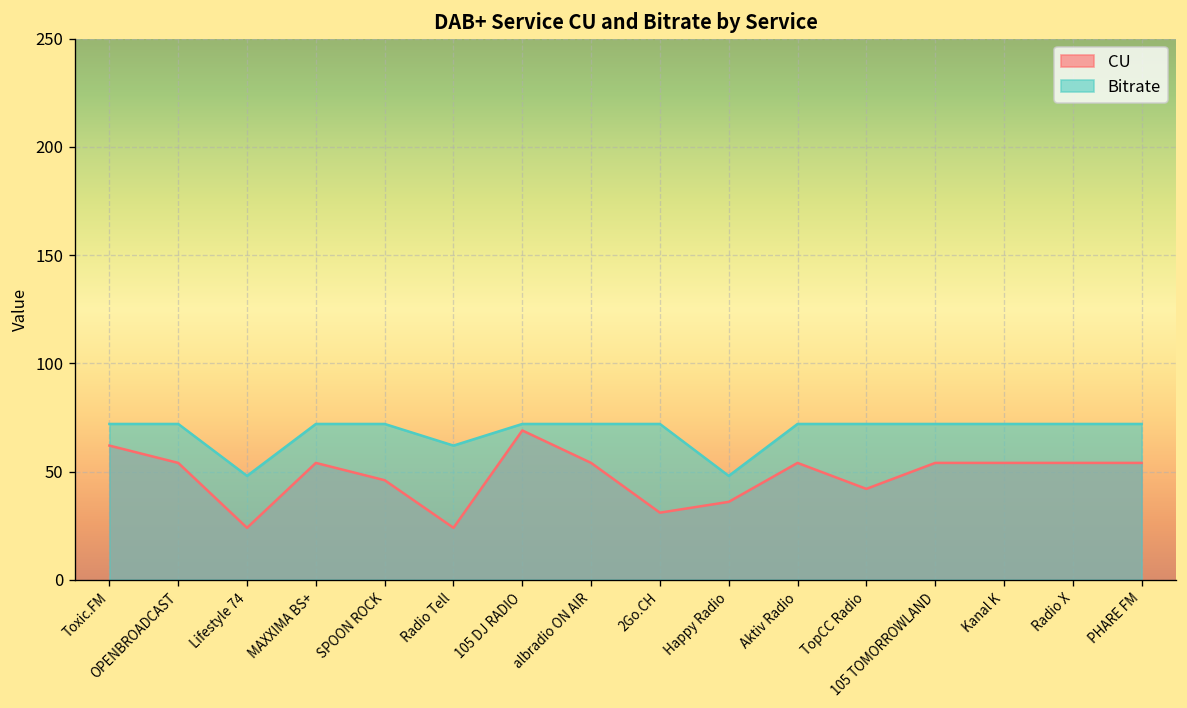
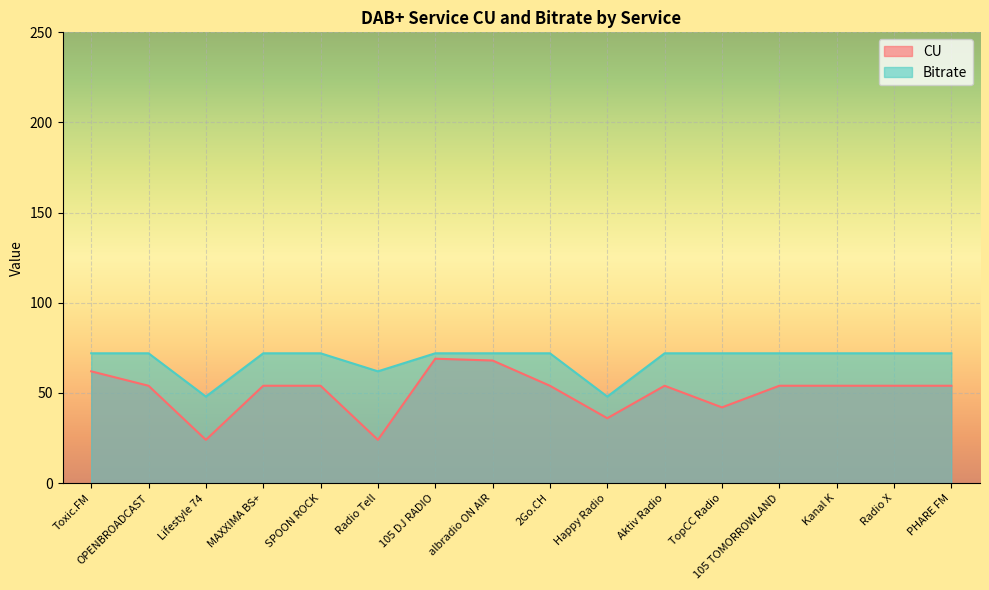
  {
    "CU": {
      "Toxic.FM": 62,
      "OPENBROADCAST": 54,
      "Lifestyle 74": 24,
      "MAXXIMA BS+": 54,
-     "SPOON ROCK": 46,
+     "SPOON ROCK": 54,
      "Radio Tell": 24,
      "105 DJ RADIO": 69,
-     "albradio ON AIR": 54,
-     "2Go.CH": 31,
+     "albradio ON AIR": 68,
+     "2Go.CH": 54,
      "Happy Radio": 36,
      "Aktiv Radio": 54,
      "TopCC Radio": 42,
      "105 TOMORROWLAND": 54,
      "Kanal K": 54,
      "Radio X": 54,
      "PHARE FM": 54
    },
    "Bitrate": {
      "Toxic.FM": 72,
      "OPENBROADCAST": 72,
      "Lifestyle 74": 48,
      "MAXXIMA BS+": 72,
      "SPOON ROCK": 72,
      "Radio Tell": 62,
      "105 DJ RADIO": 72,
      "albradio ON AIR": 72,
      "2Go.CH": 72,
      "Happy Radio": 48,
      "Aktiv Radio": 72,
      "TopCC Radio": 72,
      "105 TOMORROWLAND": 72,
      "Kanal K": 72,
      "Radio X": 72,
      "PHARE FM": 72
    }
  }
